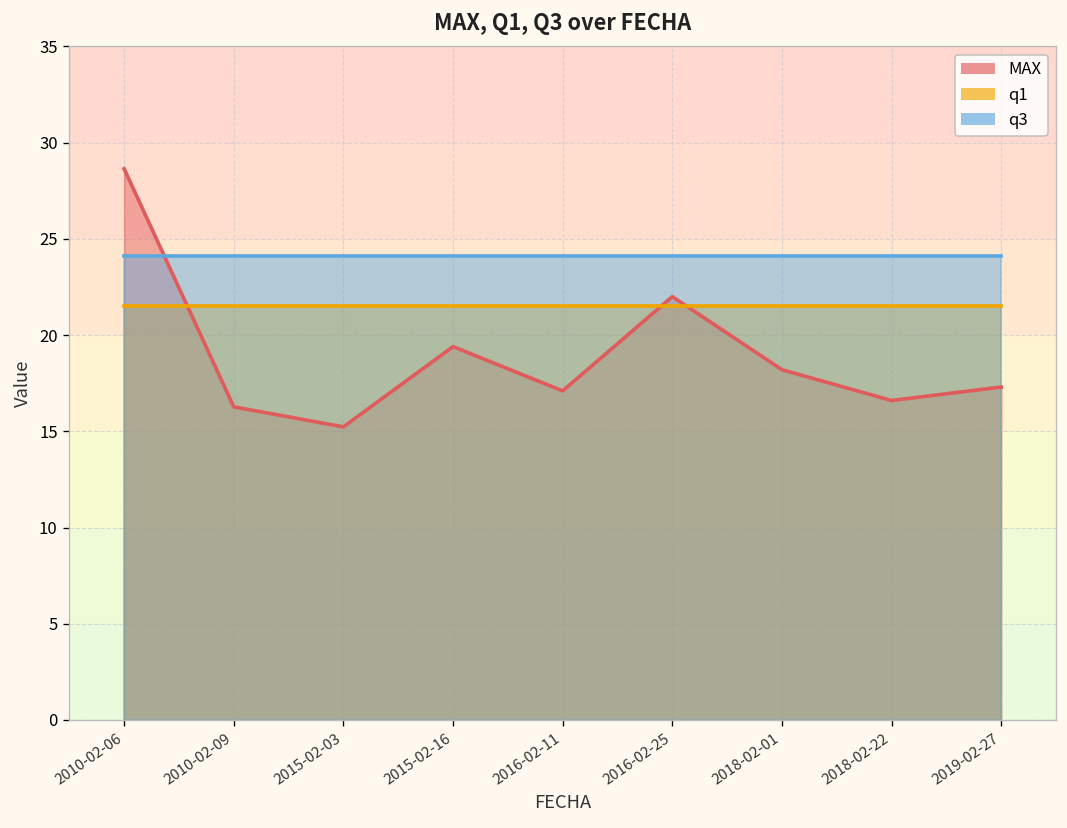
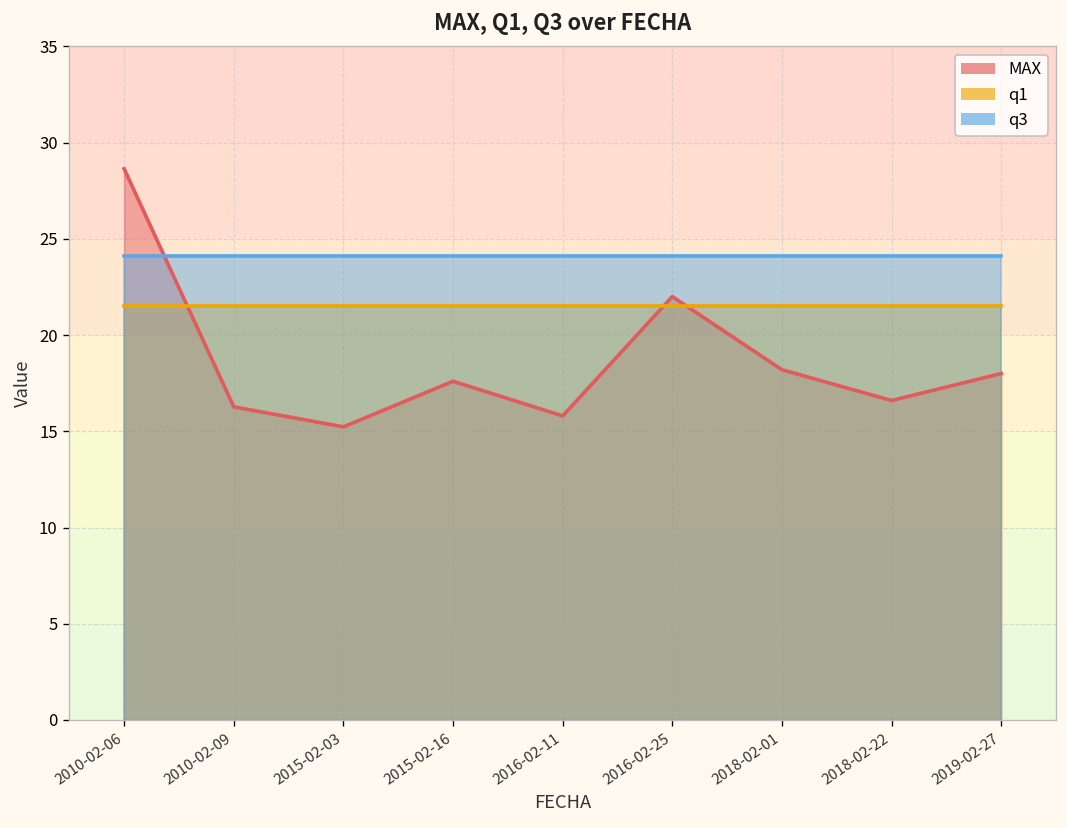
  {
    "MAX": {
      "2010-02-06": 28.6,
      "2010-02-09": 16.3,
      "2015-02-03": 15.2,
-     "2015-02-16": 19.4,
-     "2016-02-11": 17.1,
+     "2015-02-16": 17.6,
+     "2016-02-11": 15.8,
      "2016-02-25": 22.0,
      "2018-02-01": 18.2,
      "2018-02-22": 16.6,
-     "2019-02-27": 17.3
+     "2019-02-27": 18.0
    },
    "q1": {
      "2010-02-06": 21.5,
      "2010-02-09": 21.5,
      "2015-02-03": 21.5,
      "2015-02-16": 21.5,
      "2016-02-11": 21.5,
      "2016-02-25": 21.5,
      "2018-02-01": 21.5,
      "2018-02-22": 21.5,
      "2019-02-27": 21.5
    },
    "q3": {
      "2010-02-06": 24.1,
      "2010-02-09": 24.1,
      "2015-02-03": 24.1,
      "2015-02-16": 24.1,
      "2016-02-11": 24.1,
      "2016-02-25": 24.1,
      "2018-02-01": 24.1,
      "2018-02-22": 24.1,
      "2019-02-27": 24.1
    }
  }
